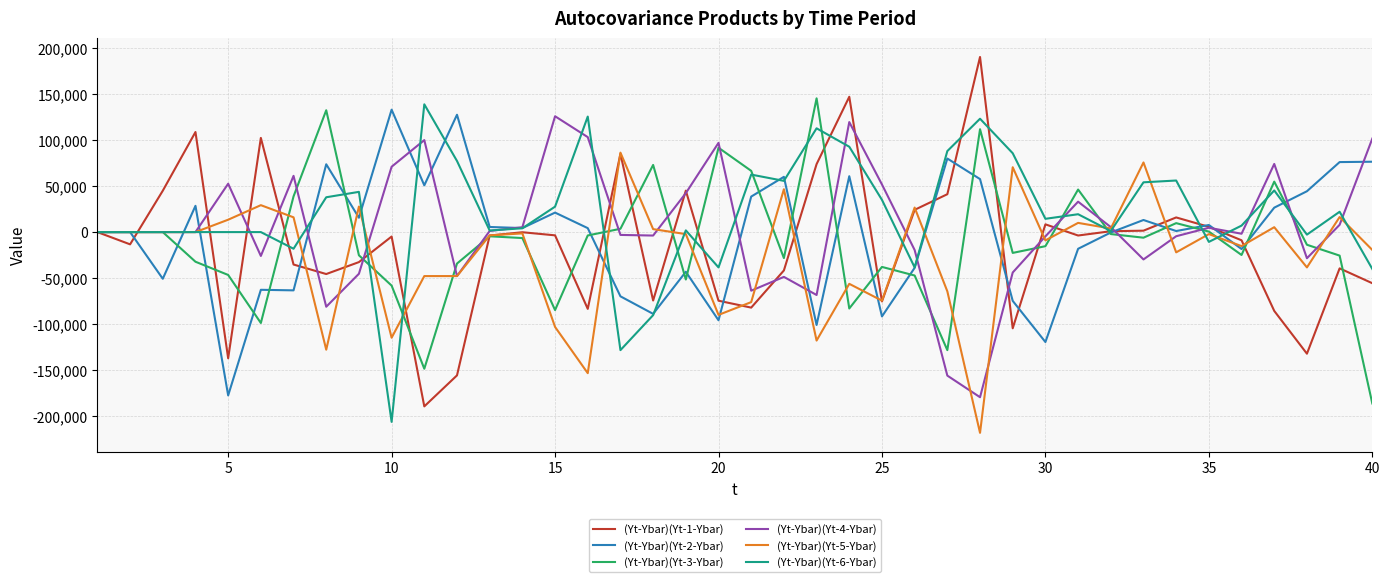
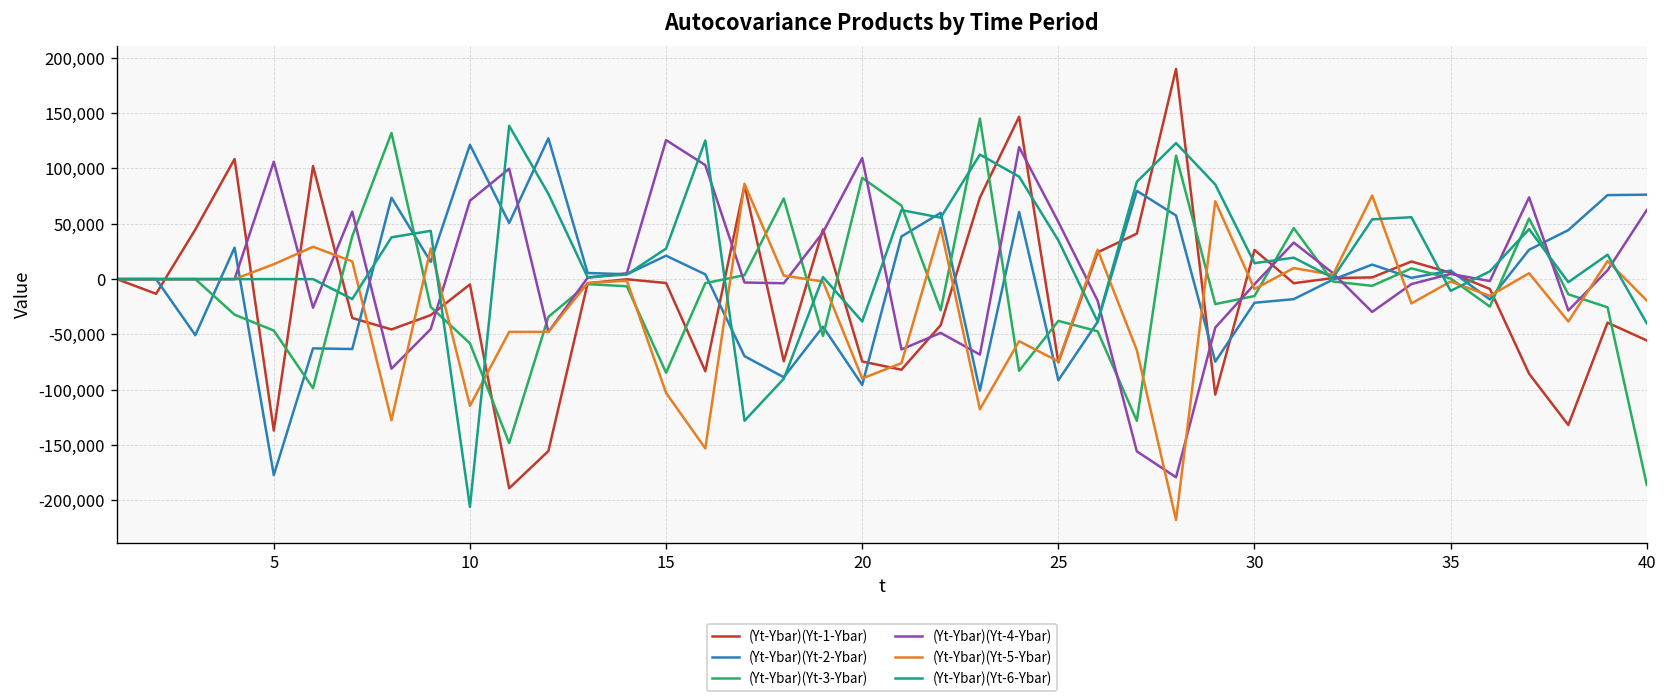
  {
    "(Yt-Ybar)(Yt-1-Ybar)": {
      "5": "-140,000",
      "10": "0",
      "15": "0",
      "20": "-70,000",
-     "30": "10,000",
+     "30": "30,000",
      "40": "-60,000"
    },
    "(Yt-Ybar)(Yt-2-Ybar)": {
      "5": "-180,000",
-     "10": "130,000",
+     "10": "120,000",
      "15": "20,000",
      "20": "-100,000",
      "25": "-90,000",
-     "30": "-120,000",
+     "30": "-20,000",
      "40": "80,000"
    },
    "(Yt-Ybar)(Yt-4-Ybar)": {
-     "5": "50,000",
+     "5": "110,000",
      "10": "70,000",
      "15": "130,000",
-     "20": "100,000",
+     "20": "110,000",
      "25": "50,000",
      "30": "0",
-     "40": "100,000"
+     "40": "60,000"
    },
    "(Yt-Ybar)(Yt-5-Ybar)": {
      "5": "10,000",
      "10": "-110,000",
      "15": "-100,000",
      "20": "-90,000",
      "30": "-10,000",
      "40": "-20,000"
    }
  }
